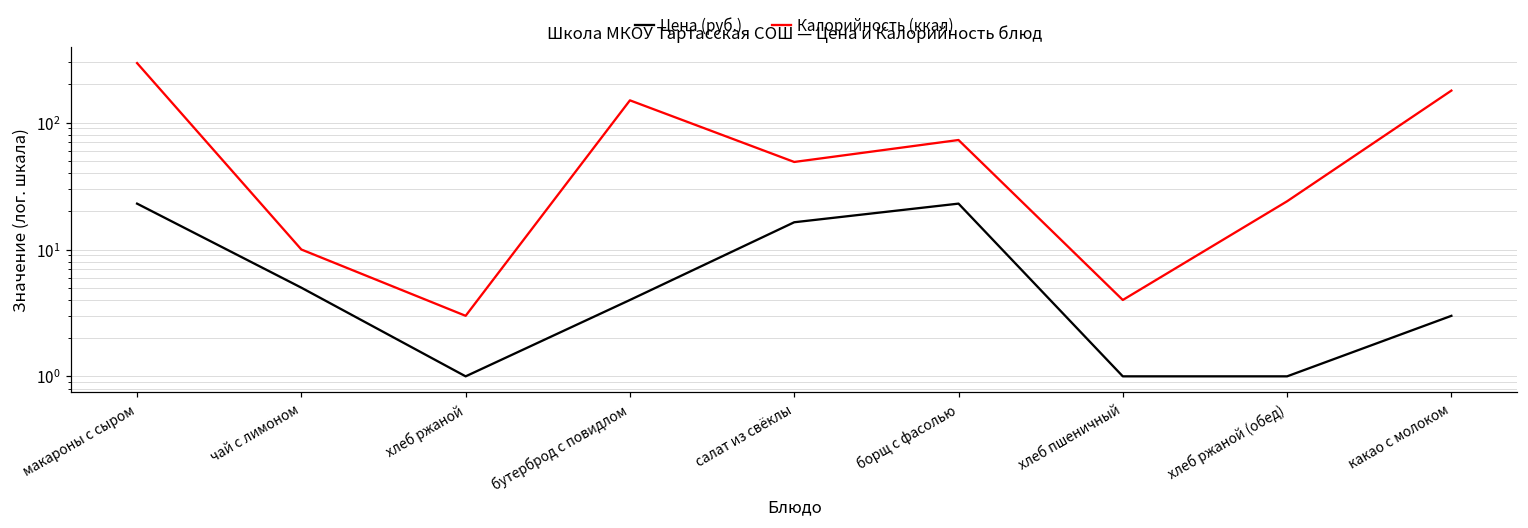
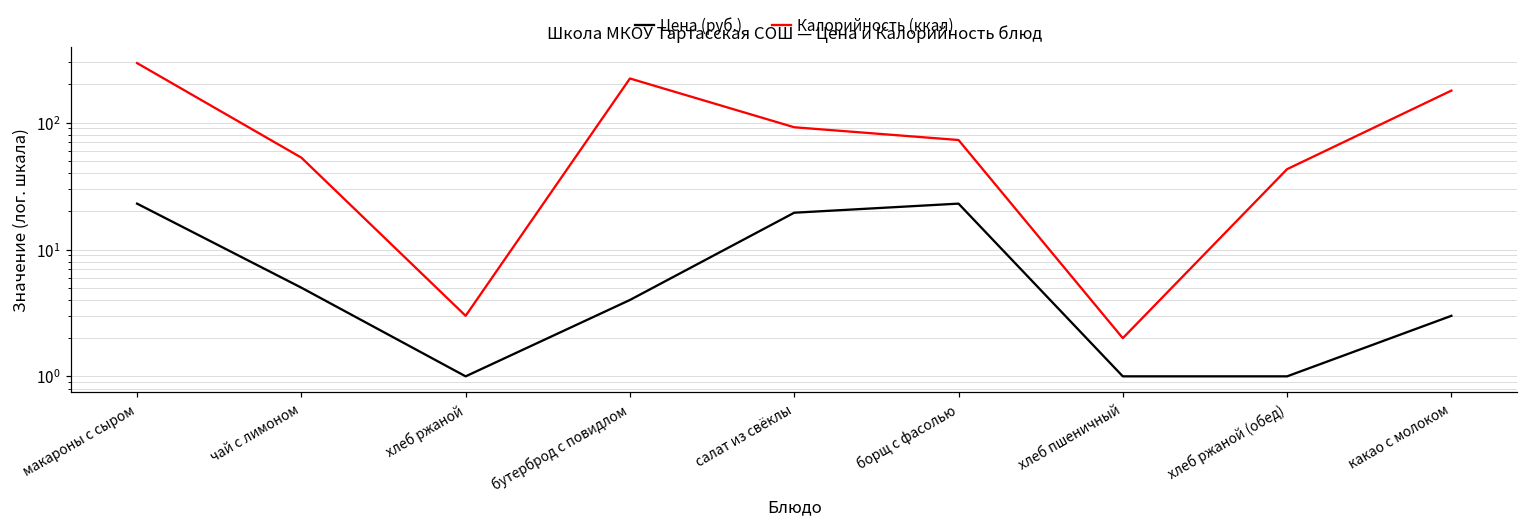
  {
    "Цена (руб.)": {
      "макароны с сыром": 23,
      "чай с лимоном": 5,
      "хлеб ржаной": 1,
      "бутерброд с повидлом": 4,
-     "салат из свёклы": 16,
+     "салат из свёклы": 20,
      "борщ с фасолью": 23,
      "хлеб пшеничный": 1,
      "хлеб ржаной (обед)": 1,
      "какао с молоком": 3
    },
    "Калорийность (ккал)": {
      "макароны с сыром": 300,
-     "чай с лимоном": 10,
+     "чай с лимоном": 50,
      "хлеб ржаной": 3,
-     "бутерброд с повидлом": 150,
-     "салат из свёклы": 49,
+     "бутерброд с повидлом": 220,
+     "салат из свёклы": 90,
      "борщ с фасолью": 70,
-     "хлеб пшеничный": 4,
-     "хлеб ржаной (обед)": 24,
+     "хлеб пшеничный": 2,
+     "хлеб ржаной (обед)": 43,
      "какао с молоком": 180
    }
  }
